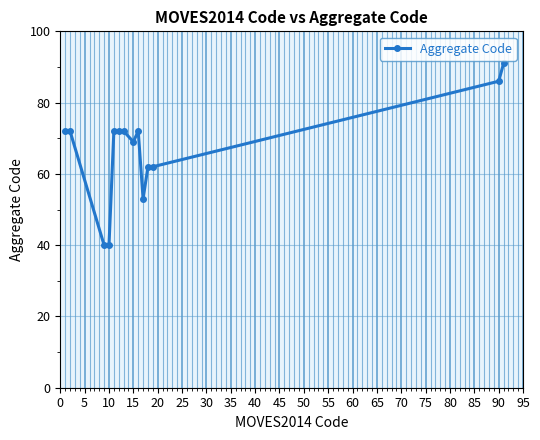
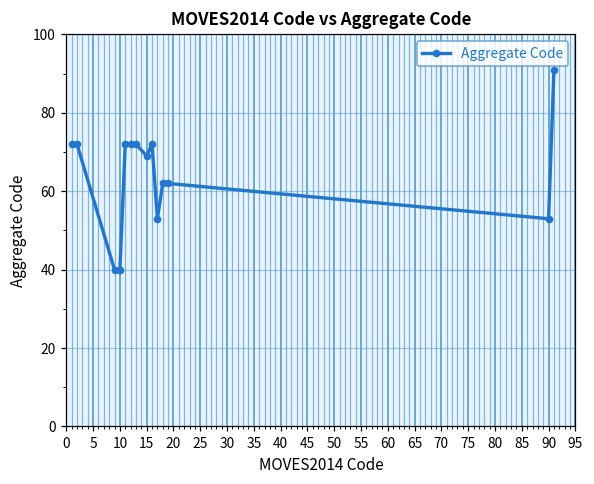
  {
    "10": 40,
    "15": 69,
-   "90": 86
+   "90": 53
  }
